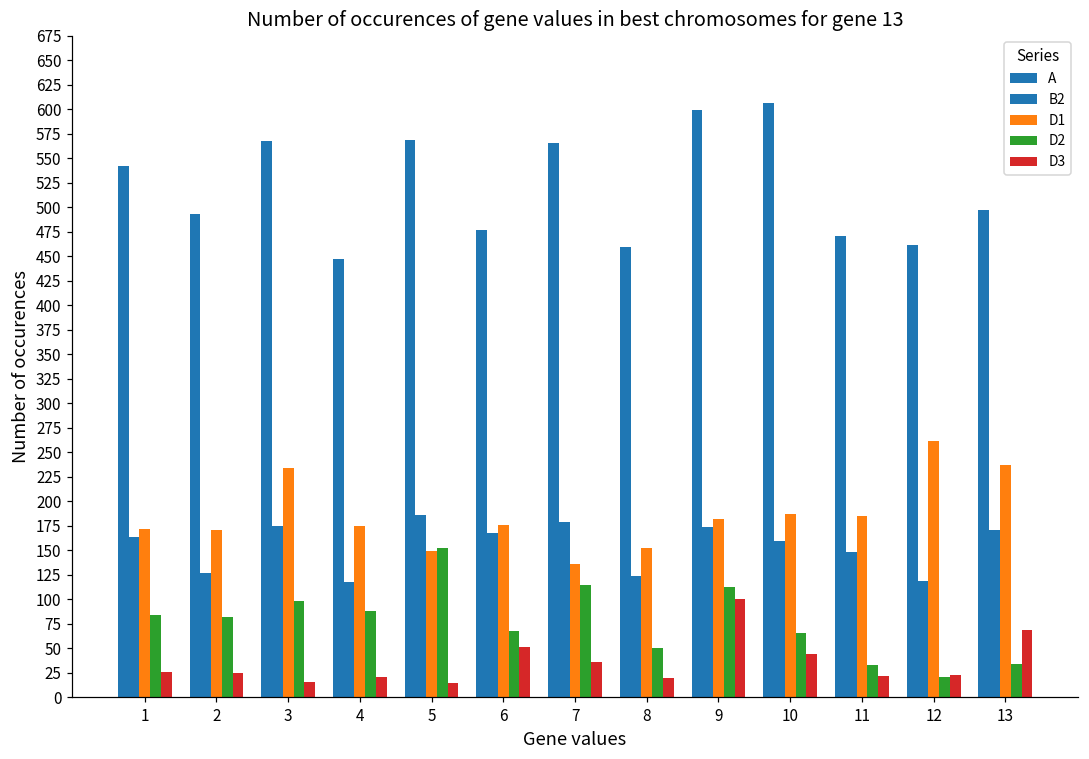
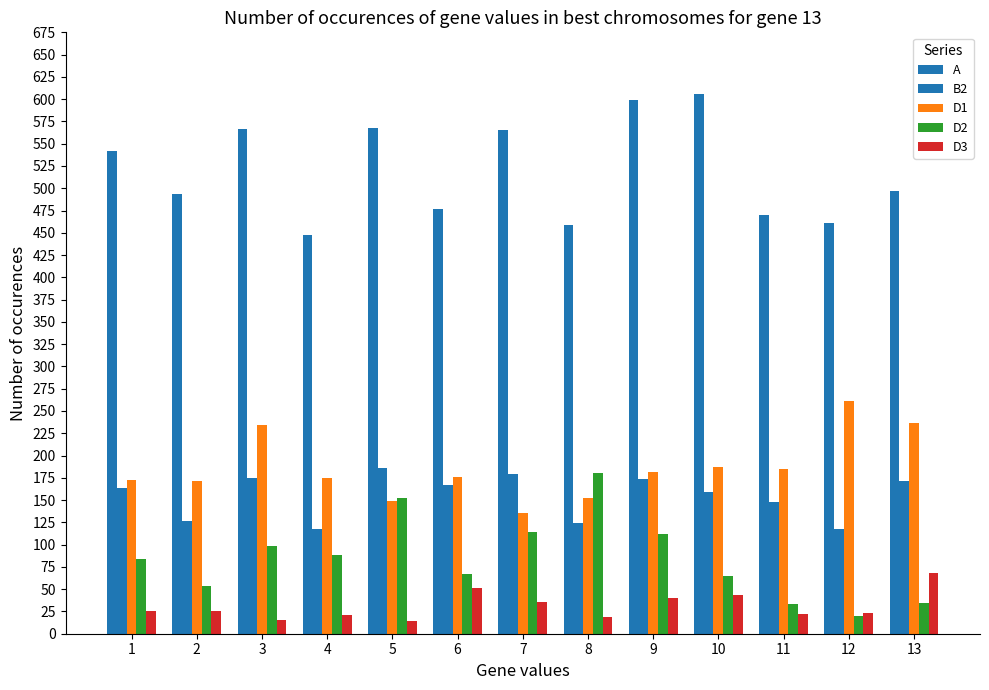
  {
    "D1": {
      "1": 170,
      "2": 170,
      "3": 230,
      "4": 180,
      "5": 150,
      "6": 180,
      "7": 140,
      "8": 150,
      "9": 180,
      "10": 190,
      "11": 190,
      "12": 260,
      "13": 240
    },
    "D2": {
      "1": 80,
-     "2": 80,
+     "2": 50,
      "3": 100,
      "4": 90,
      "5": 150,
      "6": 70,
      "7": 110,
-     "8": 50,
+     "8": 180,
      "9": 110,
      "10": 70,
      "11": 30,
      "12": 20,
      "13": 30
    },
    "D3": {
      "1": 30,
      "2": 30,
      "3": 20,
      "4": 20,
      "5": 10,
      "6": 50,
      "7": 40,
      "8": 20,
-     "9": 100,
+     "9": 40,
      "10": 40,
      "11": 20,
      "12": 20,
      "13": 70
    }
  }
